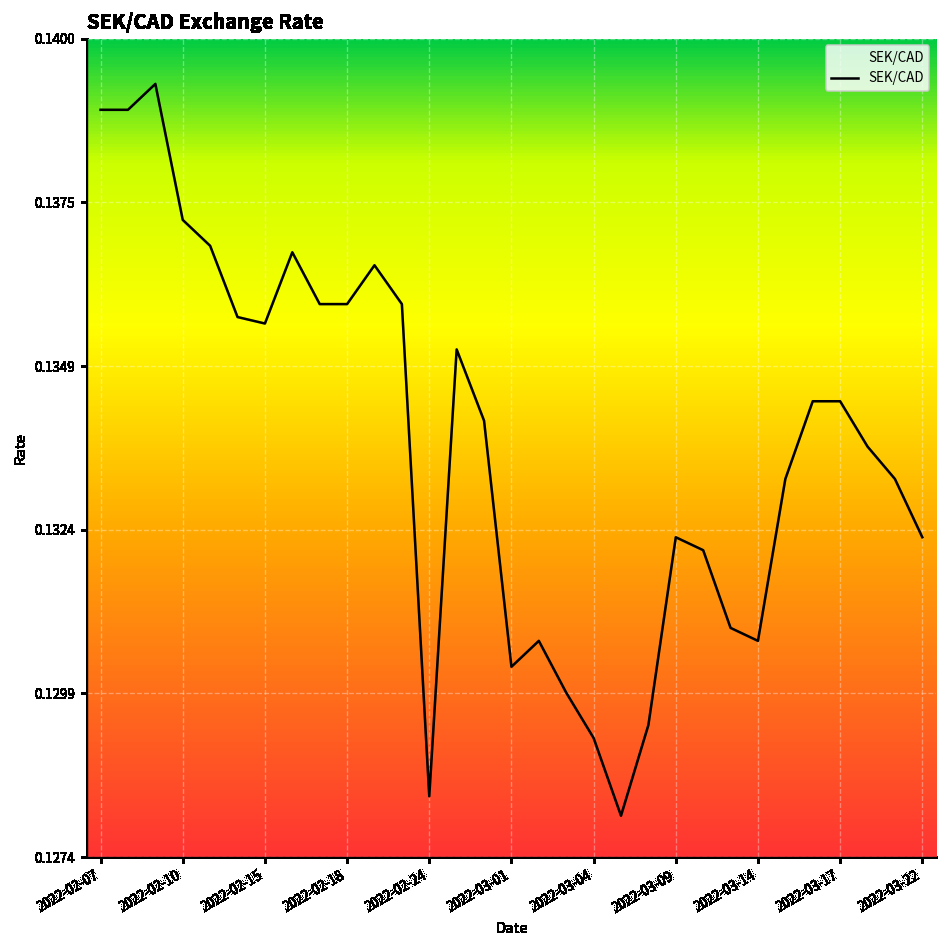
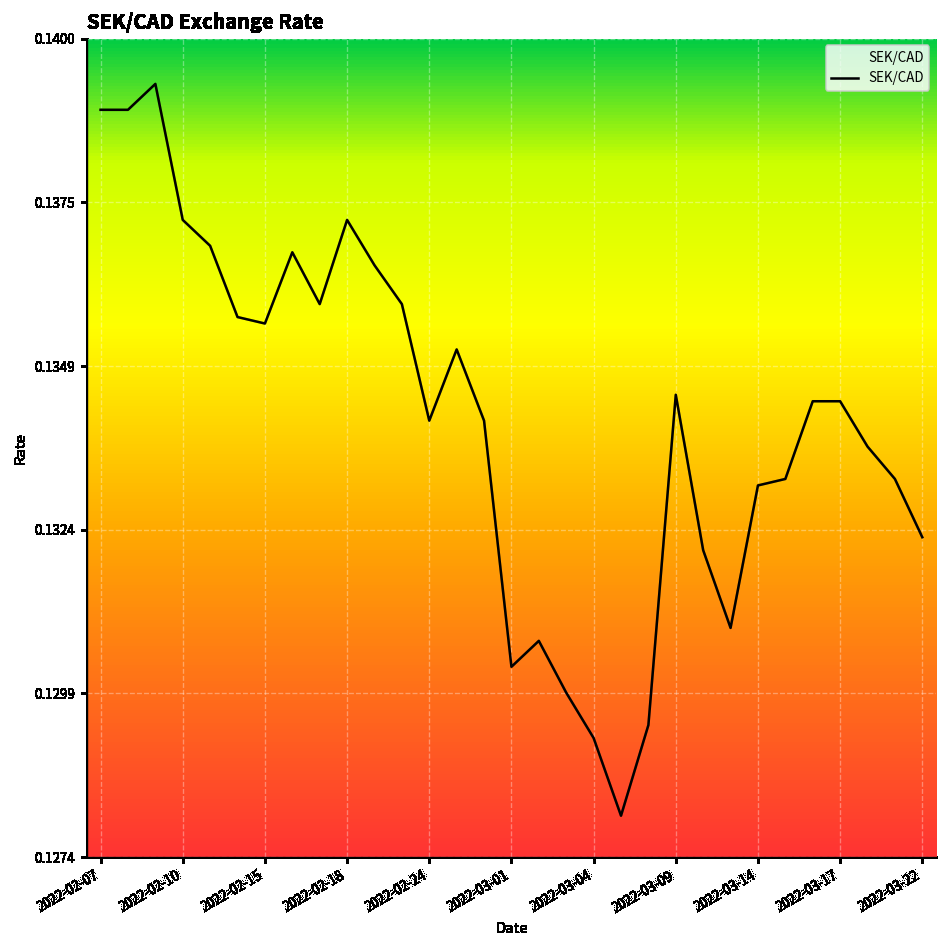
  {
    "2022-02-07": 0.1389,
    "2022-02-10": 0.1372,
    "2022-02-15": 0.1356,
-   "2022-02-18": 0.1359,
-   "2022-02-24": 0.1283,
+   "2022-02-18": 0.1372,
+   "2022-02-24": 0.1341,
    "2022-03-01": 0.1303,
    "2022-03-04": 0.1292,
-   "2022-03-09": 0.1323,
-   "2022-03-14": 0.1307,
+   "2022-03-09": 0.1345,
+   "2022-03-14": 0.1331,
    "2022-03-17": 0.1344,
    "2022-03-22": 0.1323
  }
